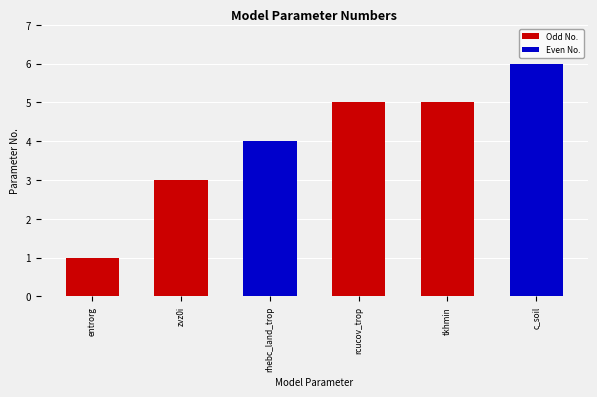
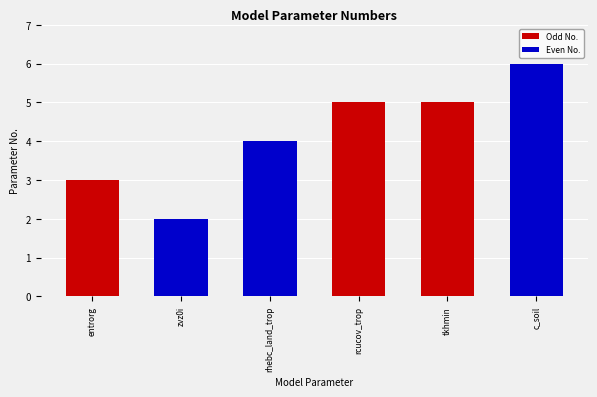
  {
-   "entrorg": 1,
-   "zvz0i": 3,
+   "entrorg": 3,
+   "zvz0i": 2,
    "rhebc_land_trop": 4,
    "rcucov_trop": 5,
    "tkhmin": 5,
    "c_soil": 6
  }
